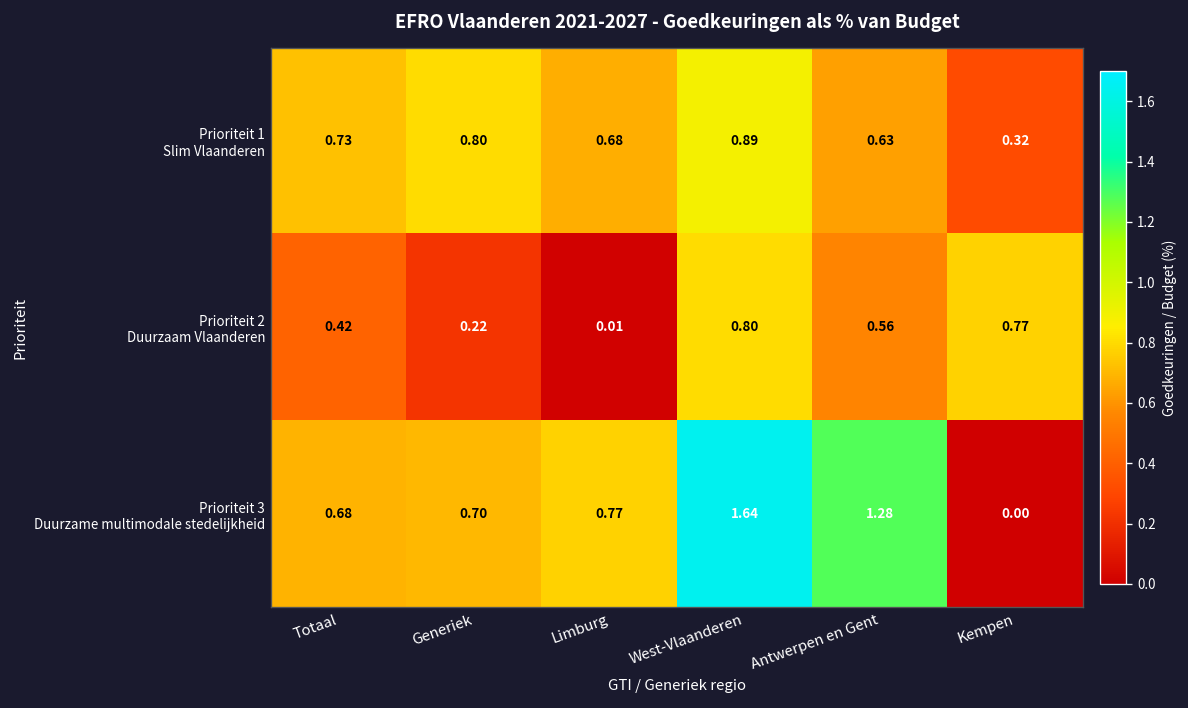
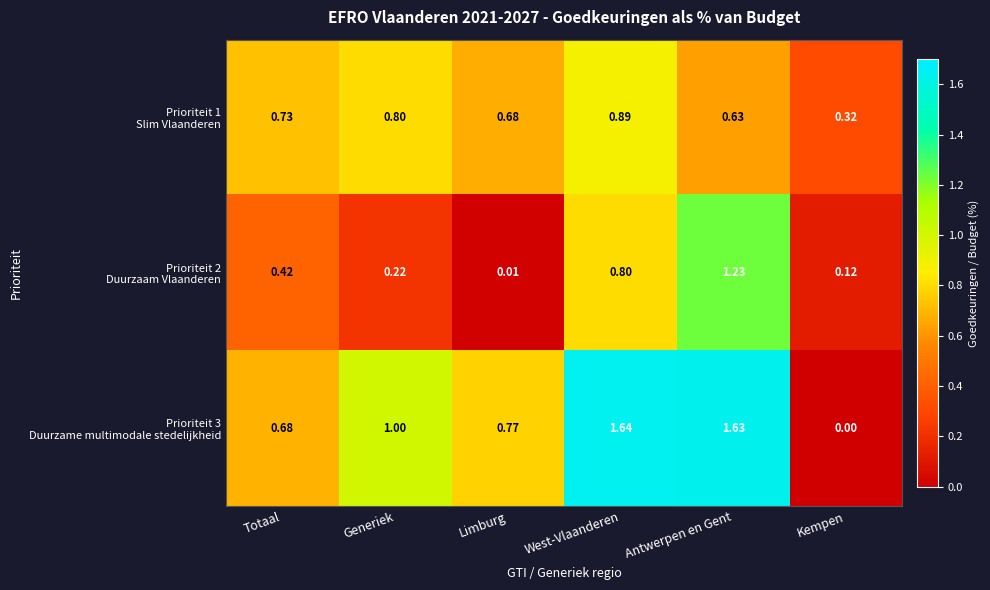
  {
    "Prioriteit 1 Slim Vlaanderen": {
      "Totaal": 0.73,
      "Generiek": 0.80,
      "Limburg": 0.68,
      "West-Vlaanderen": 0.89,
      "Antwerpen en Gent": 0.63,
      "Kempen": 0.32
    },
    "Prioriteit 2 Duurzaam Vlaanderen": {
      "Totaal": 0.42,
      "Generiek": 0.22,
      "Limburg": 0.01,
      "West-Vlaanderen": 0.80,
-     "Antwerpen en Gent": 0.56,
-     "Kempen": 0.77
+     "Antwerpen en Gent": 1.23,
+     "Kempen": 0.12
    },
    "Prioriteit 3 Duurzame multimodale stedelijkheid": {
      "Totaal": 0.68,
-     "Generiek": 0.70,
+     "Generiek": 1.00,
      "Limburg": 0.77,
      "West-Vlaanderen": 1.64,
-     "Antwerpen en Gent": 1.28,
+     "Antwerpen en Gent": 1.63,
      "Kempen": 0.00
    }
  }
